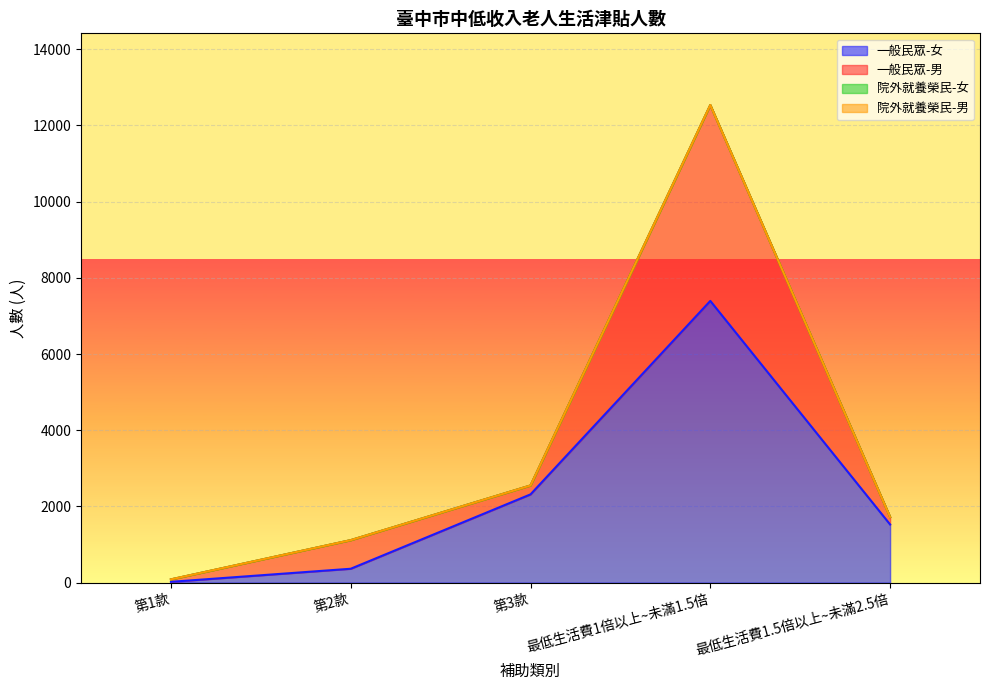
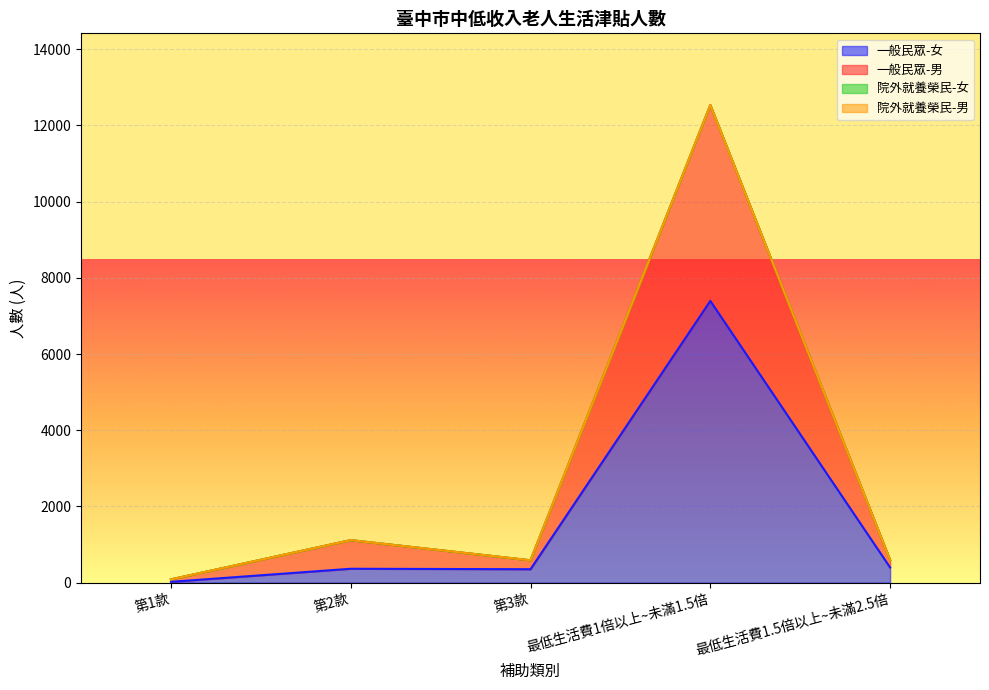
  {
    "一般民眾-女": {
      "第2款": 400,
-     "第3款": 2300,
+     "第3款": 400,
      "最低生活費1倍以上~未滿1.5倍": 7400,
-     "最低生活費1.5倍以上~未滿2.5倍": 1500
+     "最低生活費1.5倍以上~未滿2.5倍": 400
    }
  }
